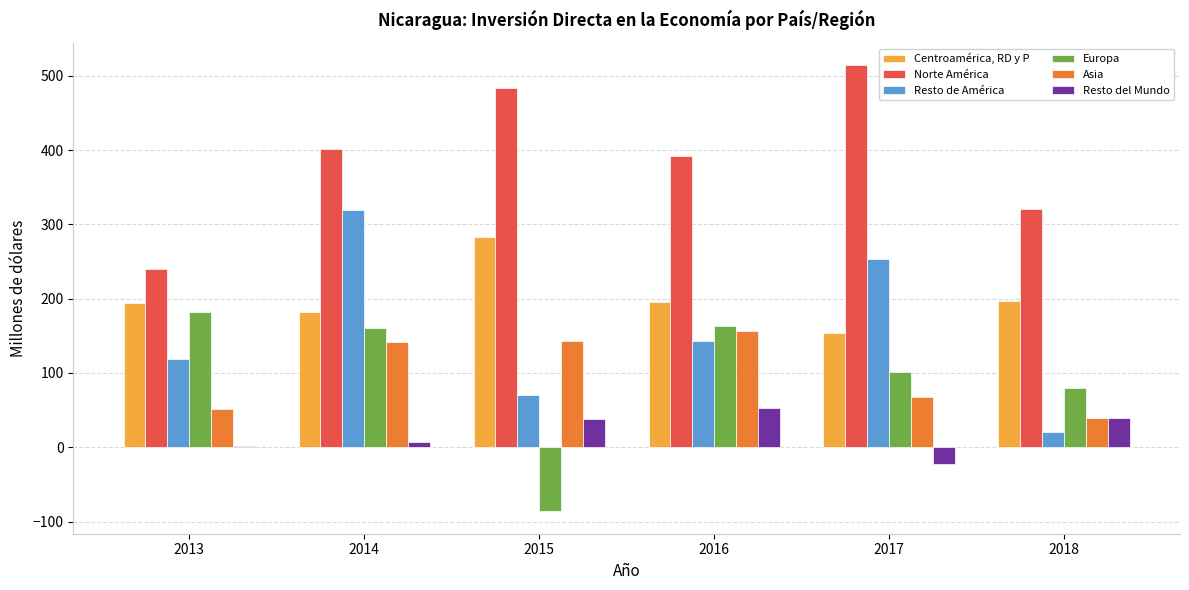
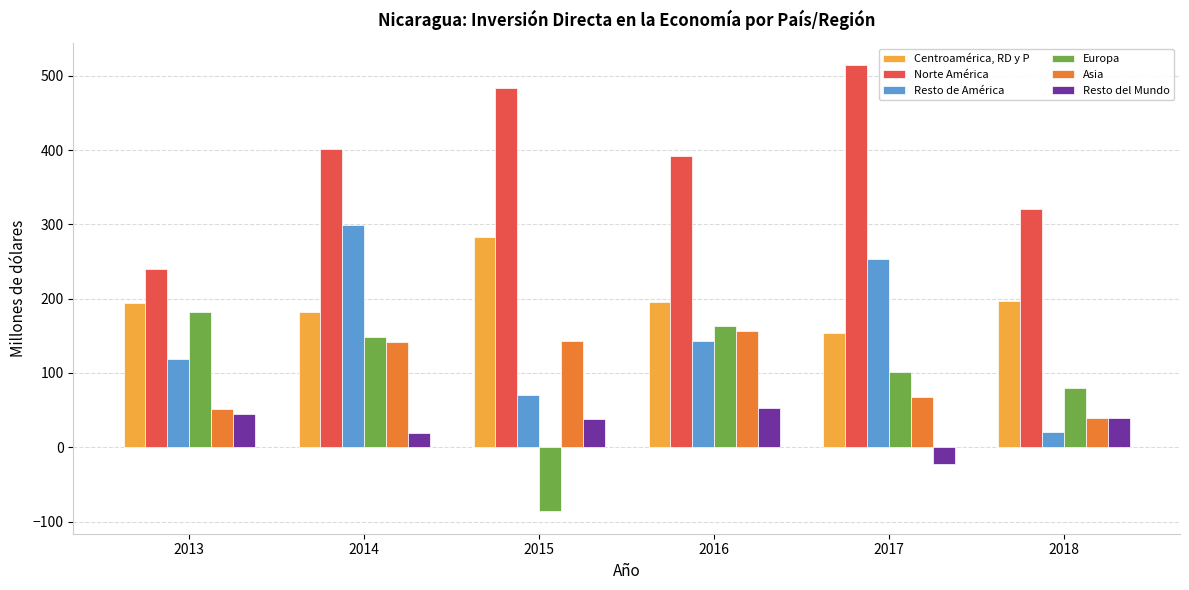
  {
    "Resto de América": {
      "2013": 120,
-     "2014": 320,
+     "2014": 300,
      "2015": 70,
      "2016": 140,
      "2017": 250,
      "2018": 20
    },
    "Europa": {
      "2013": 180,
-     "2014": 160,
+     "2014": 150,
      "2015": -90,
      "2016": 160,
      "2017": 100,
      "2018": 80
    },
    "Resto del Mundo": {
-     "2013": 0,
-     "2014": 10,
+     "2013": 40,
+     "2014": 20,
      "2015": 40,
      "2016": 50,
      "2017": -20,
      "2018": 40
    }
  }
